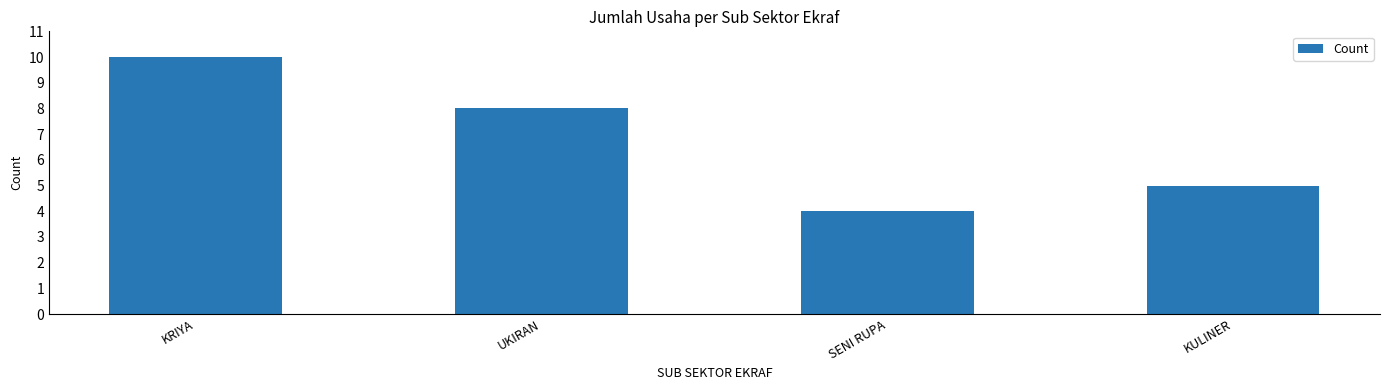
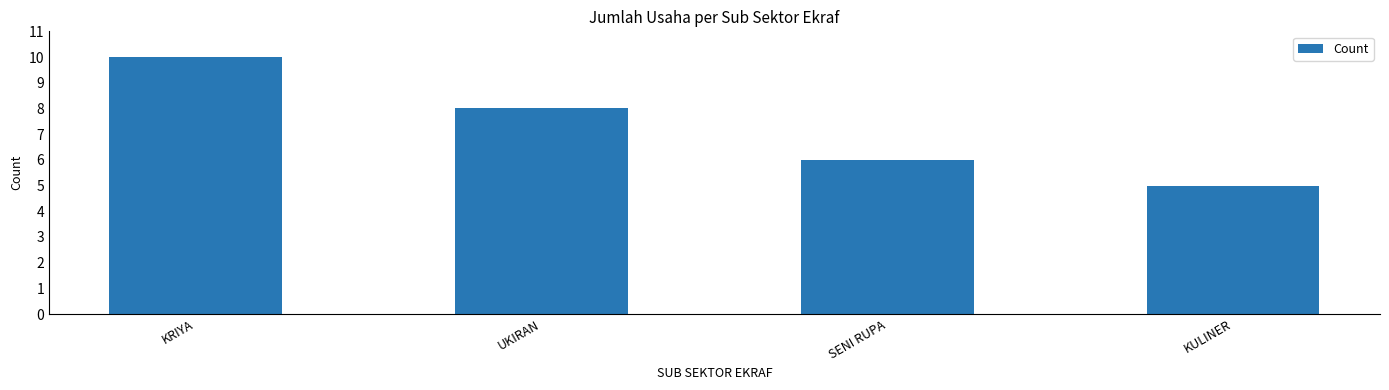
  {
    "KRIYA": 10,
    "UKIRAN": 8,
-   "SENI RUPA": 4,
+   "SENI RUPA": 6,
    "KULINER": 5
  }
